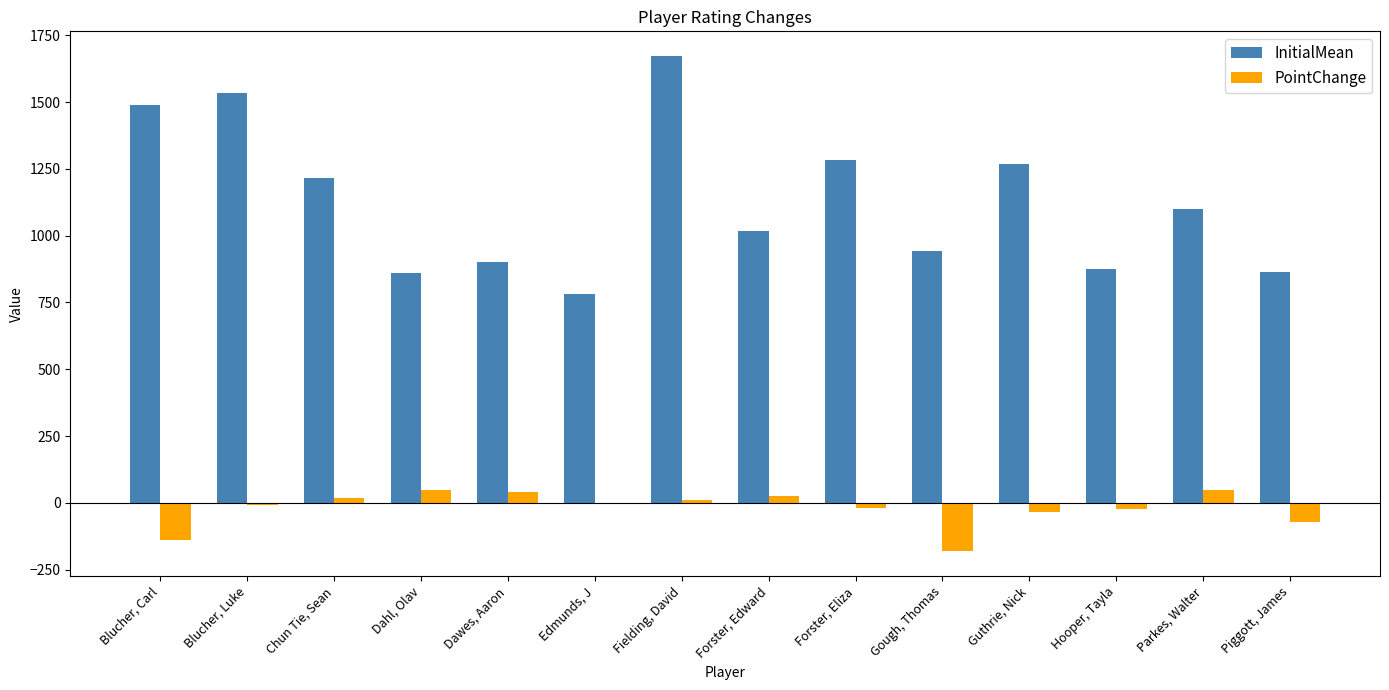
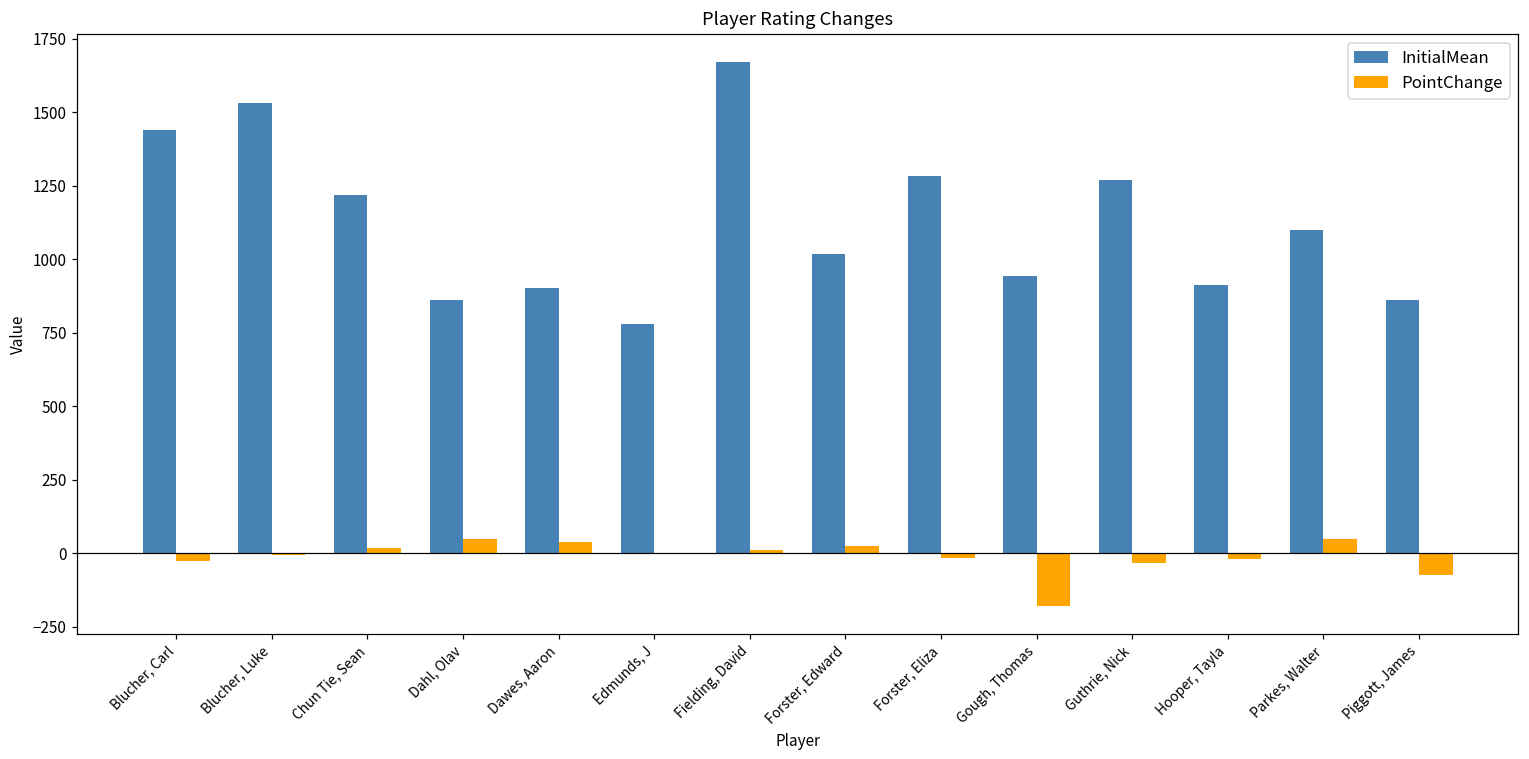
  {
    "InitialMean": {
-     "Blucher, Carl": 1490,
+     "Blucher, Carl": 1440,
      "Blucher, Luke": 1530,
      "Chun Tie, Sean": 1220,
      "Dahl, Olav": 860,
      "Dawes, Aaron": 900,
      "Edmunds, J": 780,
      "Fielding, David": 1670,
      "Forster, Edward": 1020,
      "Forster, Eliza": 1280,
      "Gough, Thomas": 940,
      "Guthrie, Nick": 1270,
-     "Hooper, Tayla": 880,
+     "Hooper, Tayla": 910,
      "Parkes, Walter": 1100,
      "Piggott, James": 860
    },
    "PointChange": {
-     "Blucher, Carl": -140,
+     "Blucher, Carl": -30,
      "Chun Tie, Sean": 20,
      "Dahl, Olav": 50,
      "Dawes, Aaron": 40,
      "Fielding, David": 10,
      "Forster, Edward": 20,
      "Forster, Eliza": -20,
      "Gough, Thomas": -180,
      "Guthrie, Nick": -30,
      "Hooper, Tayla": -20,
      "Parkes, Walter": 50,
      "Piggott, James": -70
    }
  }
